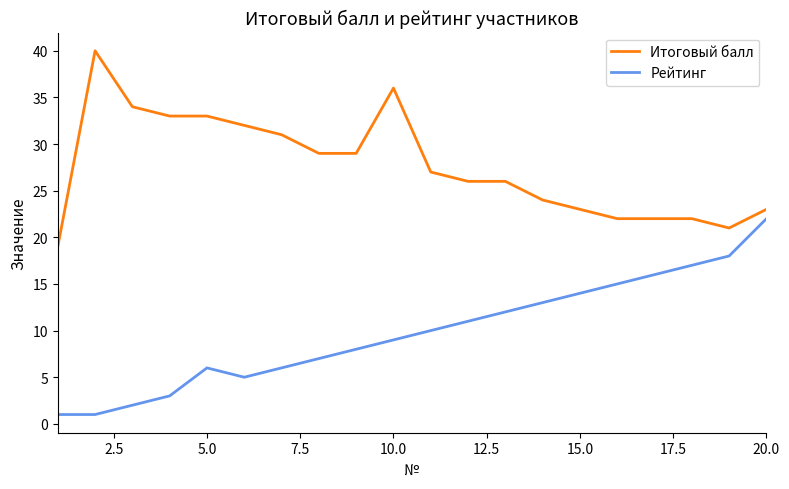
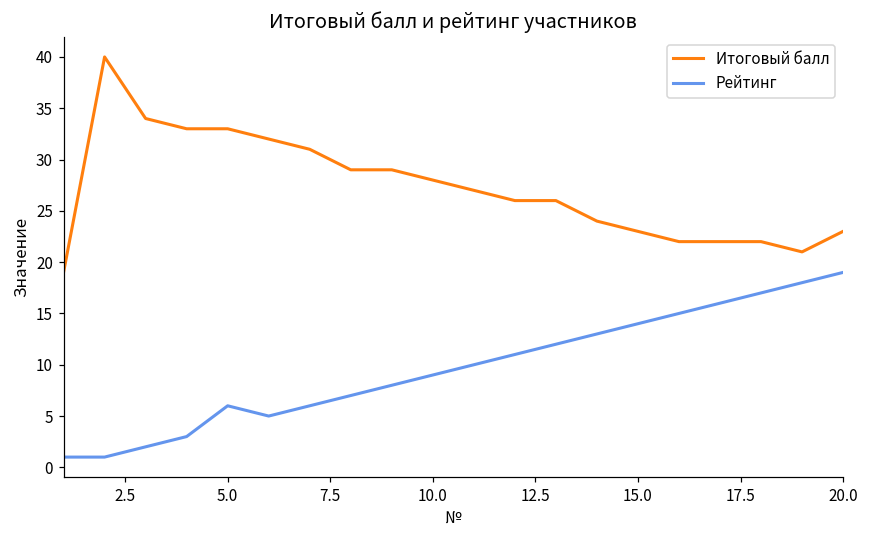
  {
    "Итоговый балл": {
      "5.0": 33,
-     "10.0": 36,
+     "10.0": 28,
      "15.0": 23,
      "20.0": 23
    },
    "Рейтинг": {
      "5.0": 6,
      "10.0": 9,
      "15.0": 14,
-     "20.0": 22
+     "20.0": 19
    }
  }
